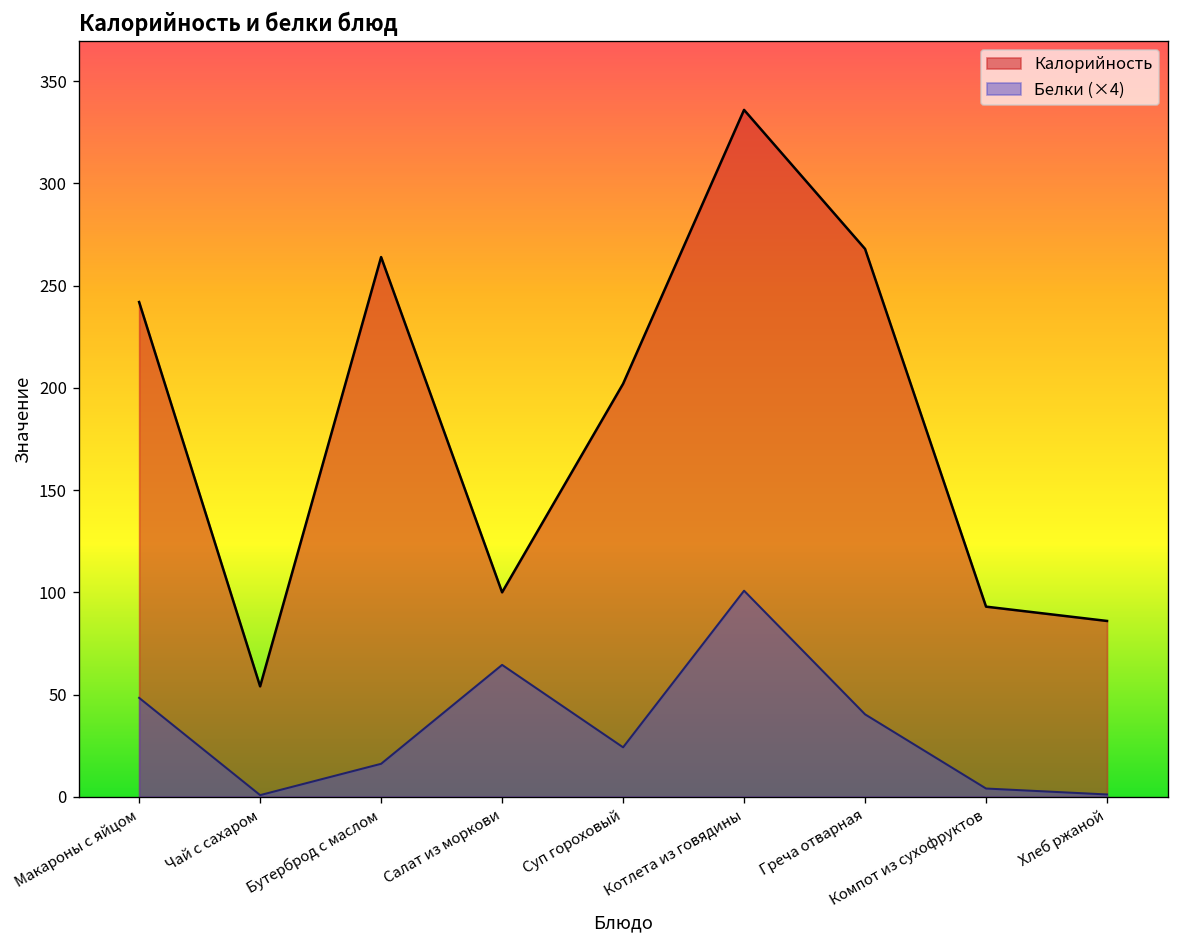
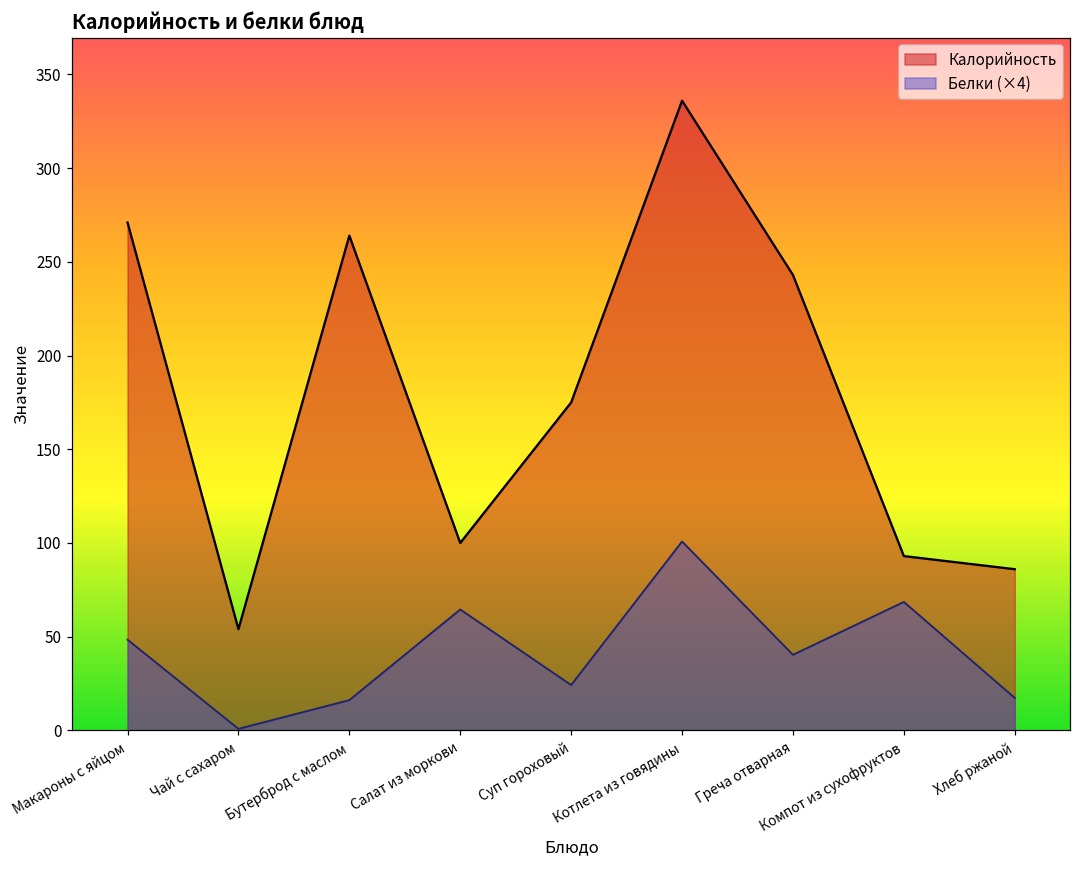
  {
    "Калорийность": {
-     "Макароны с яйцом": 242,
+     "Макароны с яйцом": 271,
      "Чай с сахаром": 54,
      "Бутерброд с маслом": 264,
      "Салат из моркови": 100,
-     "Суп гороховый": 202,
+     "Суп гороховый": 175,
      "Котлета из говядины": 336,
-     "Греча отварная": 268,
+     "Греча отварная": 243,
      "Компот из сухофруктов": 93,
      "Хлеб ржаной": 86
    },
    "Белки (×4)": {
      "Макароны с яйцом": 48,
      "Чай с сахаром": 1,
      "Бутерброд с маслом": 16,
      "Салат из моркови": 65,
      "Суп гороховый": 24,
      "Котлета из говядины": 101,
      "Греча отварная": 40,
-     "Компот из сухофруктов": 4,
-     "Хлеб ржаной": 1
+     "Компот из сухофруктов": 69,
+     "Хлеб ржаной": 17
    }
  }
